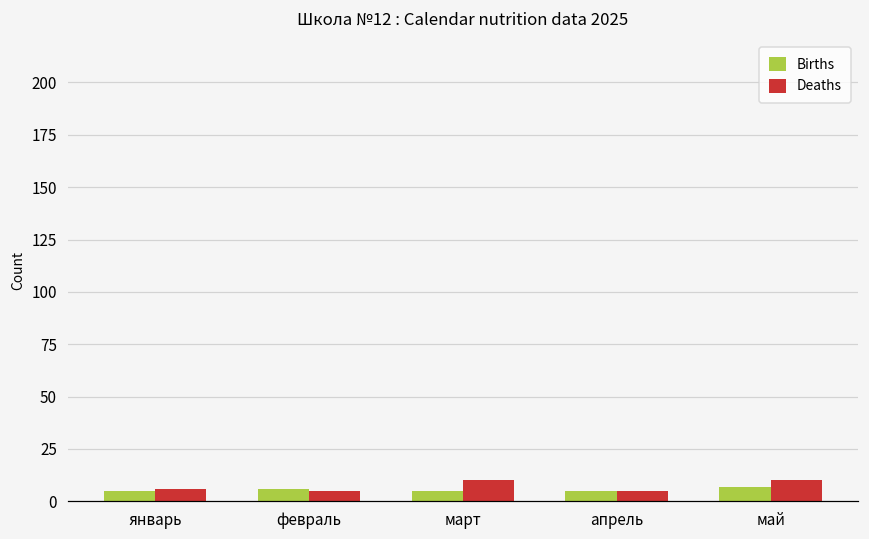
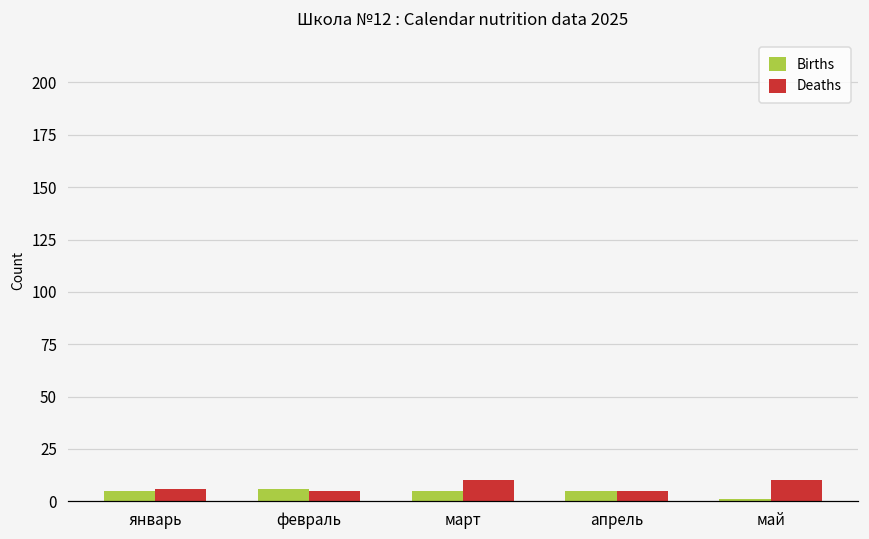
  {
    "Births": {
      "январь": 5,
      "февраль": 6,
      "март": 5,
      "апрель": 5,
-     "май": 7
+     "май": 1
    },
    "Deaths": {
      "январь": 6,
      "февраль": 5,
      "март": 10,
      "апрель": 5,
      "май": 10
    }
  }
